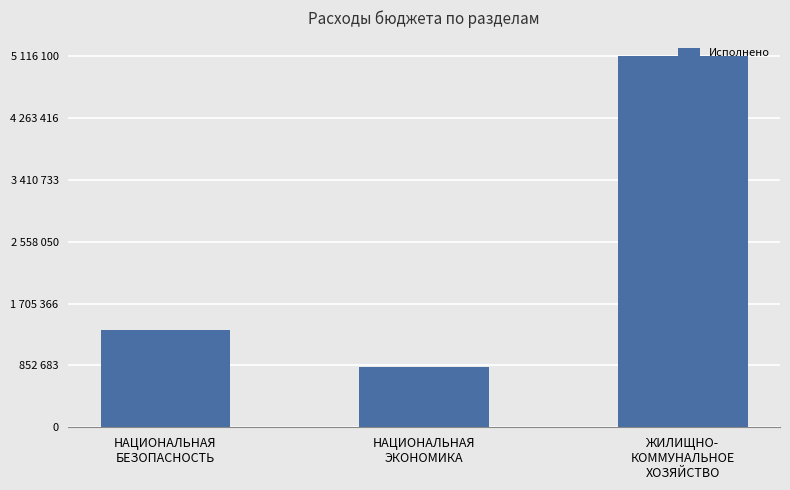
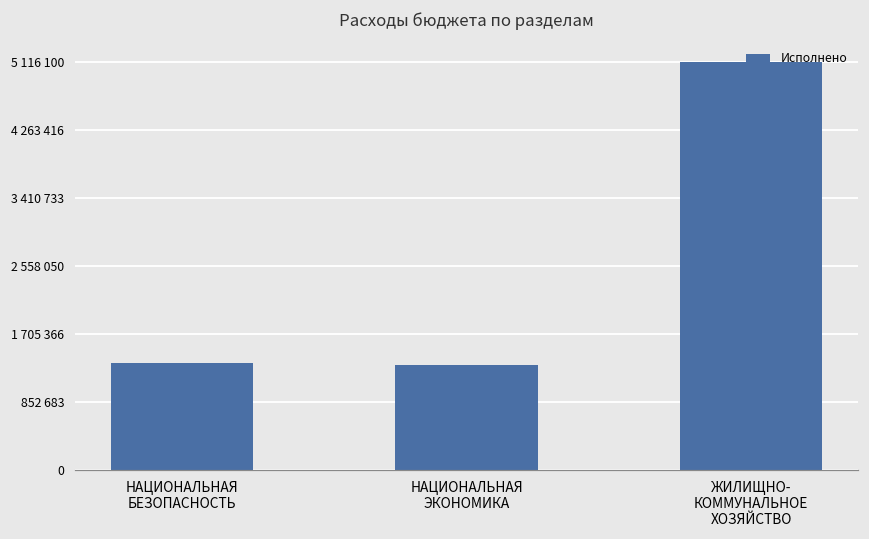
  {
    "НАЦИОНАЛЬНАЯ БЕЗОПАСНОСТЬ": 1300000,
-   "НАЦИОНАЛЬНАЯ ЭКОНОМИКА": 800000,
+   "НАЦИОНАЛЬНАЯ ЭКОНОМИКА": 1300000,
    "ЖИЛИЩНО- КОММУНАЛЬНОЕ ХОЗЯЙСТВО": 5100000
  }
